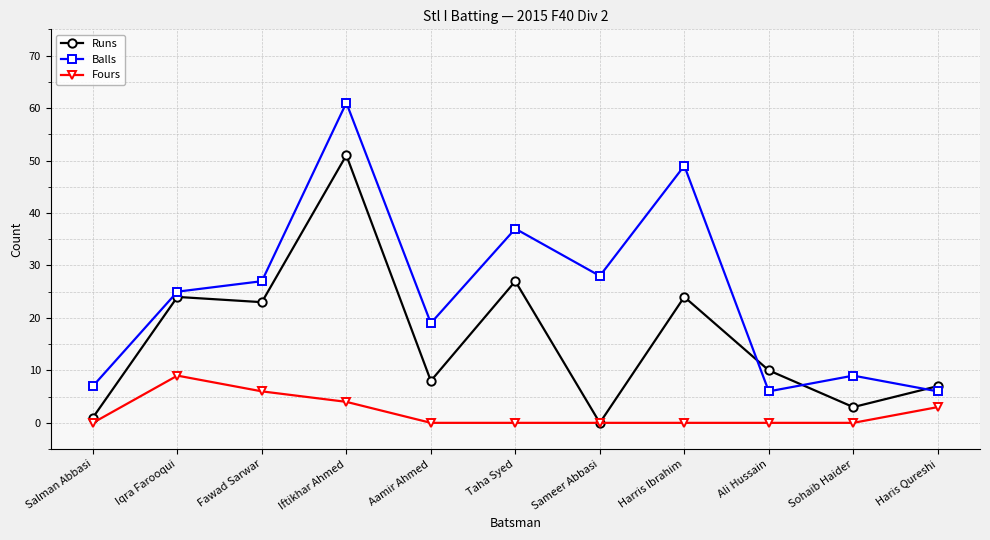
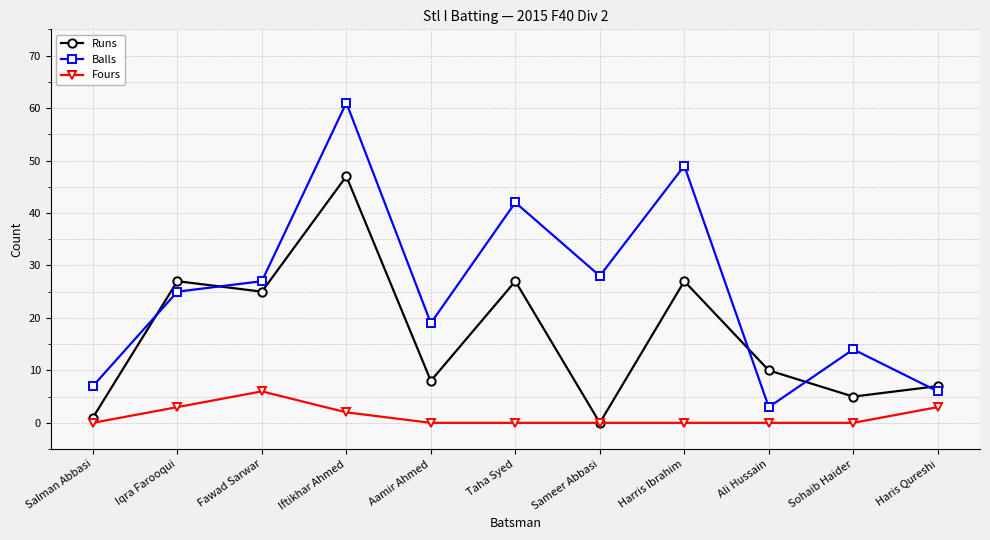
  {
    "Runs": {
      "Salman Abbasi": 1,
-     "Iqra Farooqui": 24,
-     "Fawad Sarwar": 23,
-     "Iftikhar Ahmed": 51,
+     "Iqra Farooqui": 27,
+     "Fawad Sarwar": 25,
+     "Iftikhar Ahmed": 47,
      "Aamir Ahmed": 8,
      "Taha Syed": 27,
-     "Harris Ibrahim": 24,
+     "Harris Ibrahim": 27,
      "Ali Hussain": 10,
-     "Sohaib Haider": 3,
+     "Sohaib Haider": 5,
      "Haris Qureshi": 7
    },
    "Balls": {
      "Salman Abbasi": 7,
      "Iqra Farooqui": 25,
      "Fawad Sarwar": 27,
      "Iftikhar Ahmed": 61,
      "Aamir Ahmed": 19,
-     "Taha Syed": 37,
+     "Taha Syed": 42,
      "Sameer Abbasi": 28,
      "Harris Ibrahim": 49,
-     "Ali Hussain": 6,
-     "Sohaib Haider": 9,
+     "Ali Hussain": 3,
+     "Sohaib Haider": 14,
      "Haris Qureshi": 6
    },
    "Fours": {
      "Salman Abbasi": 0,
-     "Iqra Farooqui": 9,
+     "Iqra Farooqui": 3,
      "Fawad Sarwar": 6,
-     "Iftikhar Ahmed": 4,
+     "Iftikhar Ahmed": 2,
      "Aamir Ahmed": 0,
      "Taha Syed": 0,
      "Harris Ibrahim": 0,
      "Ali Hussain": 0,
      "Sohaib Haider": 0,
      "Haris Qureshi": 3
    }
  }
